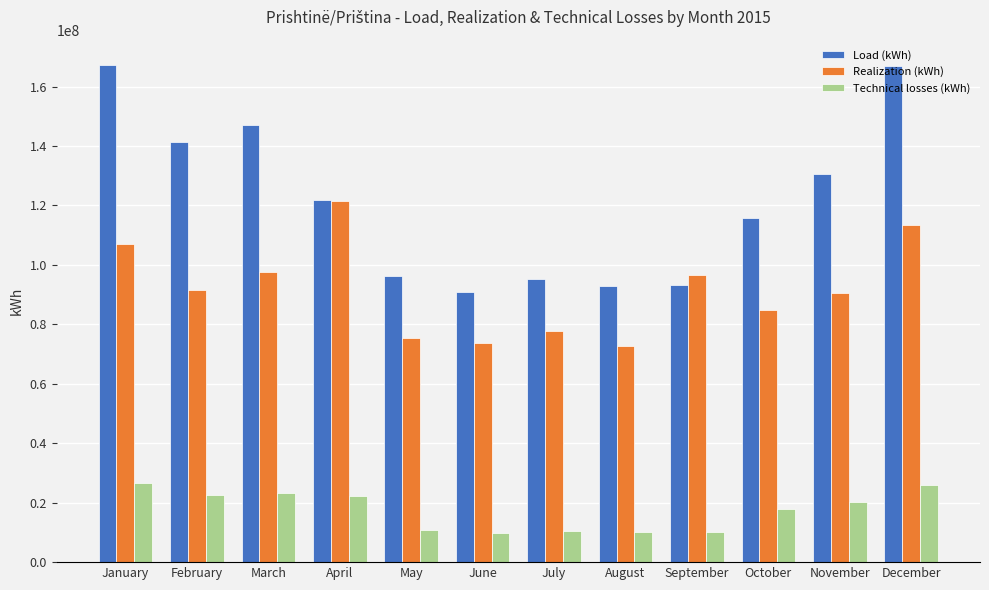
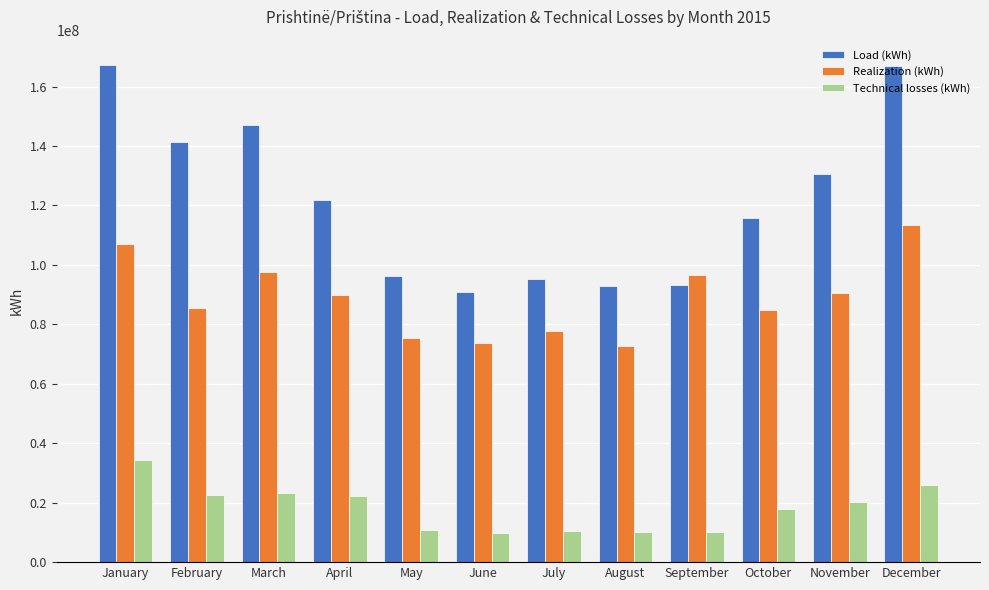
  {
    "Load (kWh)": {
      "January": 167000000,
      "February": 141000000,
      "March": 147000000,
      "April": 122000000,
      "May": 96000000,
      "June": 91000000,
      "July": 95000000,
      "August": 93000000,
      "September": 93000000,
      "October": 116000000,
      "November": 131000000,
      "December": 167000000
    },
    "Realization (kWh)": {
      "January": 107000000,
-     "February": 92000000,
+     "February": 85000000,
      "March": 98000000,
-     "April": 121000000,
+     "April": 90000000,
      "May": 75000000,
      "June": 74000000,
      "July": 78000000,
      "August": 73000000,
      "September": 97000000,
      "October": 85000000,
      "November": 91000000,
      "December": 114000000
    },
    "Technical losses (kWh)": {
-     "January": 27000000,
+     "January": 34000000,
      "February": 23000000,
      "March": 23000000,
      "April": 22000000,
      "May": 11000000,
      "June": 10000000,
      "July": 11000000,
      "August": 10000000,
      "September": 10000000,
      "October": 18000000,
      "November": 20000000,
      "December": 26000000
    }
  }
